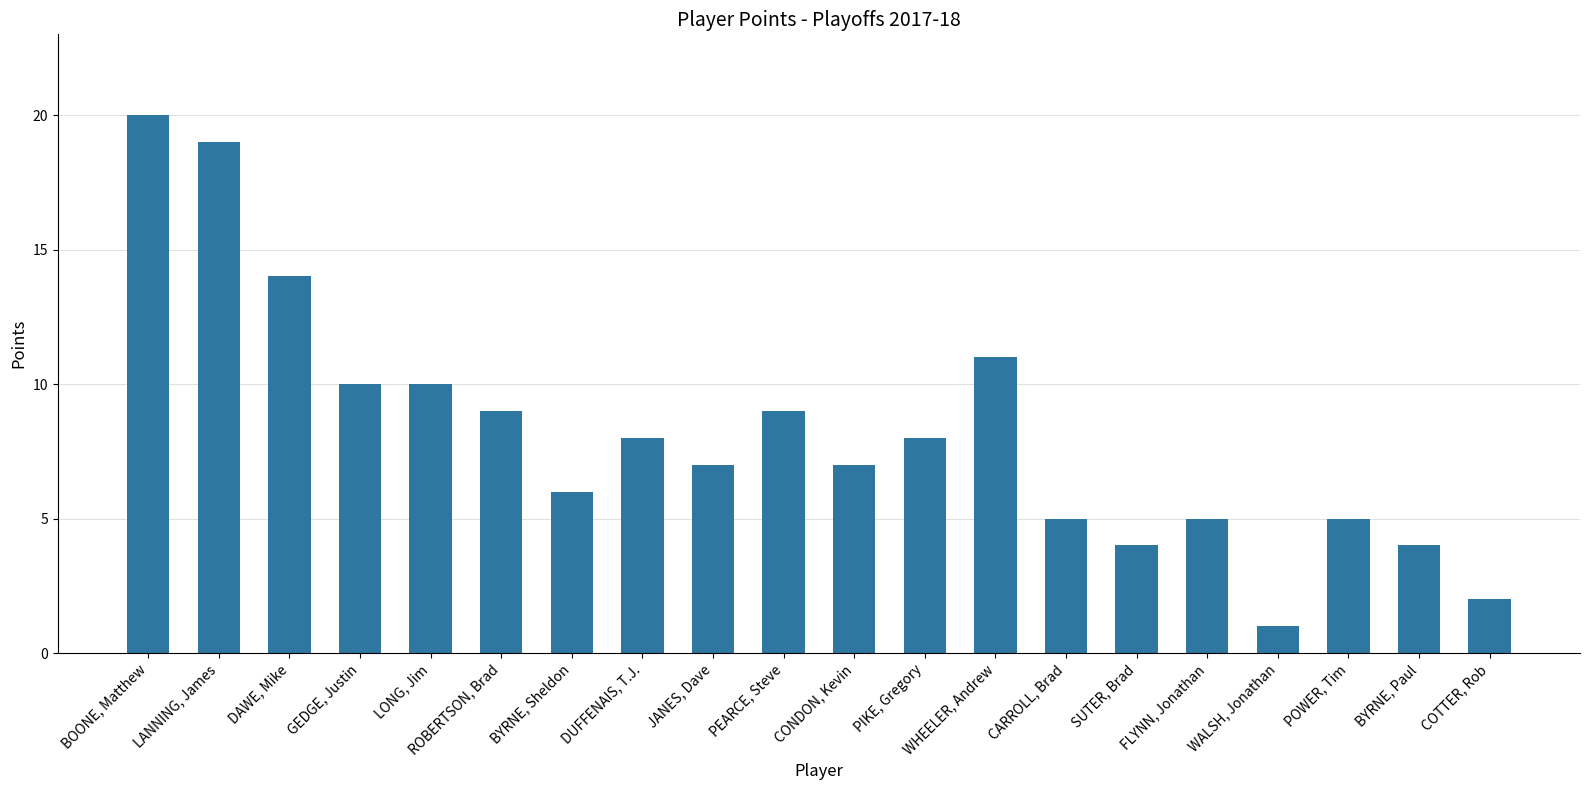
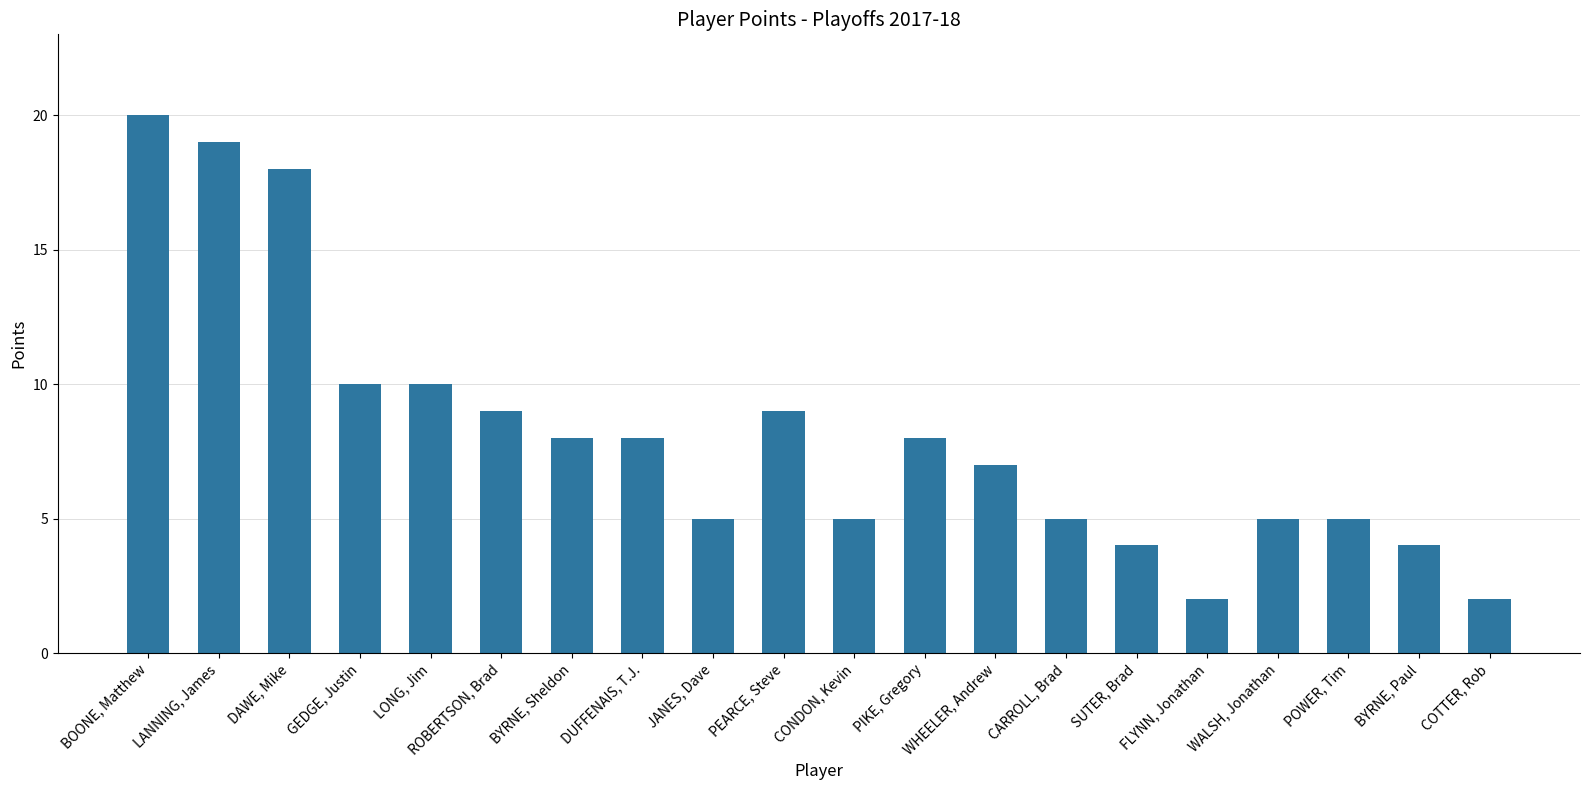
  {
    "BOONE, Matthew": 20,
    "LANNING, James": 19,
-   "DAWE, Mike": 14,
+   "DAWE, Mike": 18,
    "GEDGE, Justin": 10,
    "LONG, Jim": 10,
    "ROBERTSON, Brad": 9,
-   "BYRNE, Sheldon": 6,
+   "BYRNE, Sheldon": 8,
    "DUFFENAIS, T.J.": 8,
-   "JANES, Dave": 7,
+   "JANES, Dave": 5,
    "PEARCE, Steve": 9,
-   "CONDON, Kevin": 7,
+   "CONDON, Kevin": 5,
    "PIKE, Gregory": 8,
-   "WHEELER, Andrew": 11,
+   "WHEELER, Andrew": 7,
    "CARROLL, Brad": 5,
    "SUTER, Brad": 4,
-   "FLYNN, Jonathan": 5,
-   "WALSH, Jonathan": 1,
+   "FLYNN, Jonathan": 2,
+   "WALSH, Jonathan": 5,
    "POWER, Tim": 5,
    "BYRNE, Paul": 4,
    "COTTER, Rob": 2
  }
